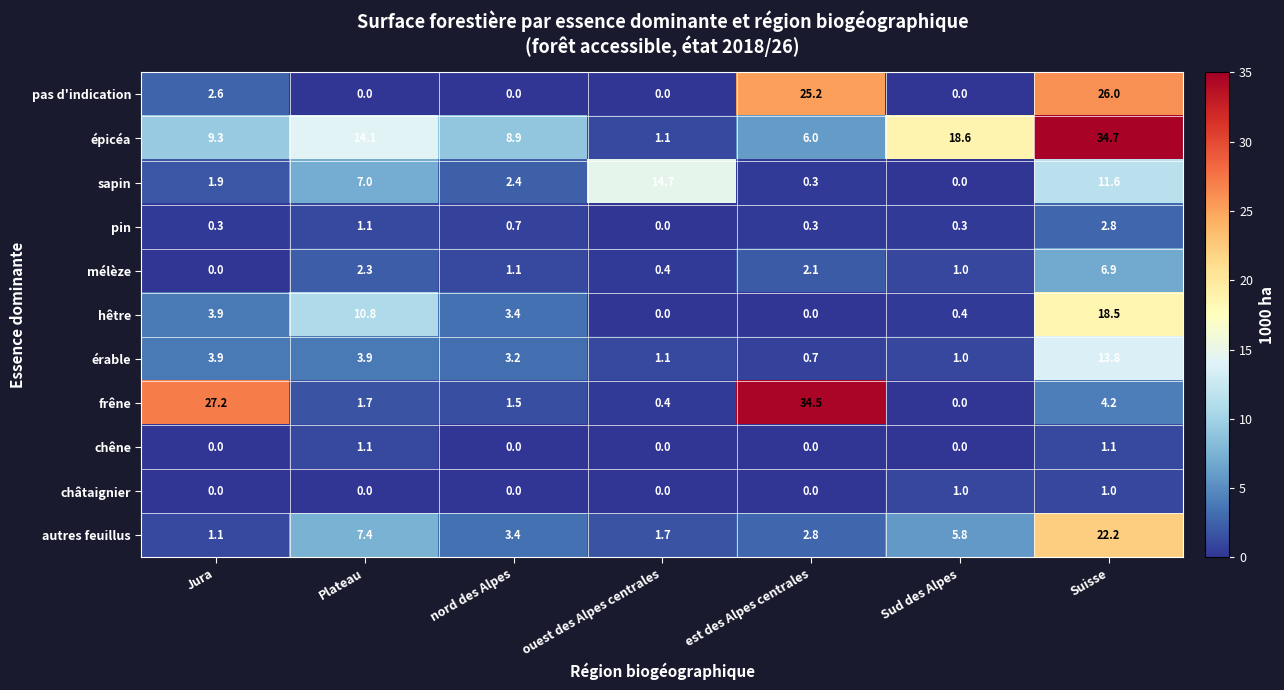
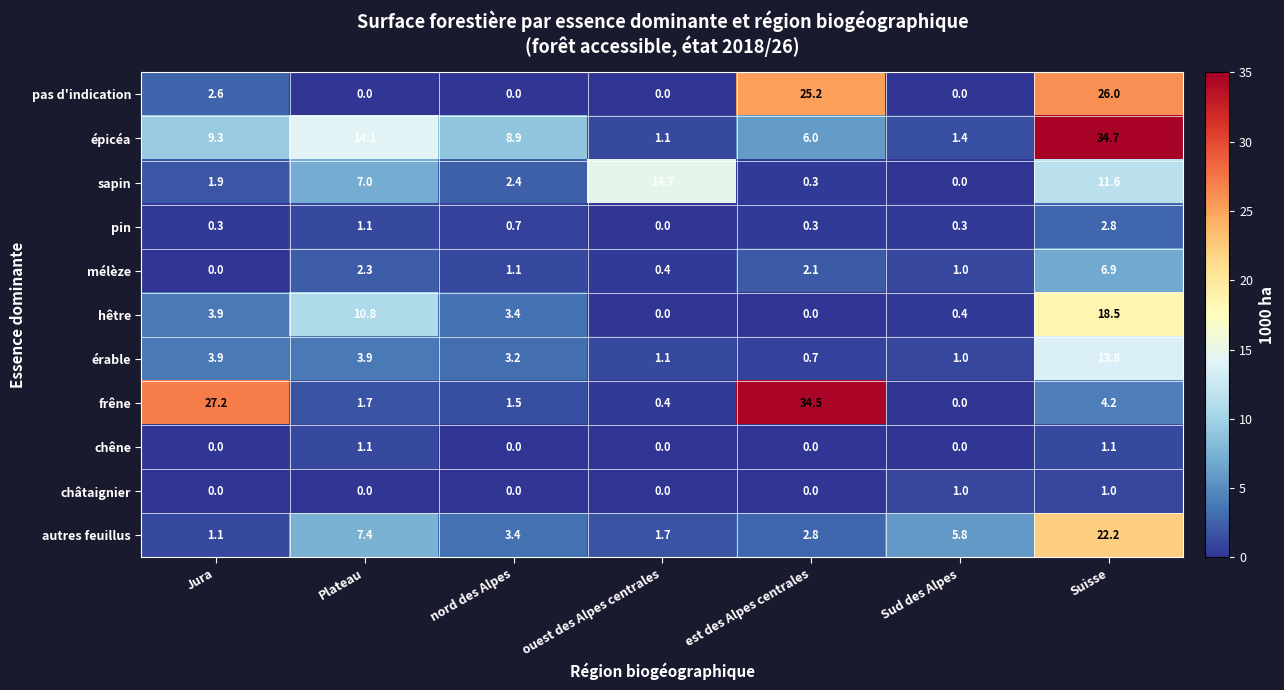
  {
    "pas d'indication": {
      "Jura": 2.6,
      "Plateau": 0.0,
      "nord des Alpes": 0.0,
      "ouest des Alpes centrales": 0.0,
      "est des Alpes centrales": 25.2,
      "Sud des Alpes": 0.0,
      "Suisse": 26.0
    },
    "épicéa": {
      "Jura": 9.3,
      "nord des Alpes": 8.9,
      "ouest des Alpes centrales": 1.1,
      "est des Alpes centrales": 6.0,
-     "Sud des Alpes": 18.6,
+     "Sud des Alpes": 1.4,
      "Suisse": 34.7
    },
    "sapin": {
      "Jura": 1.9,
      "Plateau": 7.0,
      "nord des Alpes": 2.4,
      "est des Alpes centrales": 0.3,
      "Sud des Alpes": 0.0,
      "Suisse": 11.6
    },
    "pin": {
      "Jura": 0.3,
      "Plateau": 1.1,
      "nord des Alpes": 0.7,
      "ouest des Alpes centrales": 0.0,
      "est des Alpes centrales": 0.3,
      "Sud des Alpes": 0.3,
      "Suisse": 2.8
    },
    "mélèze": {
      "Jura": 0.0,
      "Plateau": 2.3,
      "nord des Alpes": 1.1,
      "ouest des Alpes centrales": 0.4,
      "est des Alpes centrales": 2.1,
      "Sud des Alpes": 1.0,
      "Suisse": 6.9
    },
    "hêtre": {
      "Jura": 3.9,
      "Plateau": 10.8,
      "nord des Alpes": 3.4,
      "ouest des Alpes centrales": 0.0,
      "est des Alpes centrales": 0.0,
      "Sud des Alpes": 0.4,
      "Suisse": 18.5
    },
    "érable": {
      "Jura": 3.9,
      "Plateau": 3.9,
      "nord des Alpes": 3.2,
      "ouest des Alpes centrales": 1.1,
      "est des Alpes centrales": 0.7,
      "Sud des Alpes": 1.0
    },
    "frêne": {
      "Jura": 27.2,
      "Plateau": 1.7,
      "nord des Alpes": 1.5,
      "ouest des Alpes centrales": 0.4,
      "est des Alpes centrales": 34.5,
      "Sud des Alpes": 0.0,
      "Suisse": 4.2
    },
    "chêne": {
      "Jura": 0.0,
      "Plateau": 1.1,
      "nord des Alpes": 0.0,
      "ouest des Alpes centrales": 0.0,
      "est des Alpes centrales": 0.0,
      "Sud des Alpes": 0.0,
      "Suisse": 1.1
    },
    "châtaignier": {
      "Jura": 0.0,
      "Plateau": 0.0,
      "nord des Alpes": 0.0,
      "ouest des Alpes centrales": 0.0,
      "est des Alpes centrales": 0.0,
      "Sud des Alpes": 1.0,
      "Suisse": 1.0
    },
    "autres feuillus": {
      "Jura": 1.1,
      "Plateau": 7.4,
      "nord des Alpes": 3.4,
      "ouest des Alpes centrales": 1.7,
      "est des Alpes centrales": 2.8,
      "Sud des Alpes": 5.8,
      "Suisse": 22.2
    }
  }
